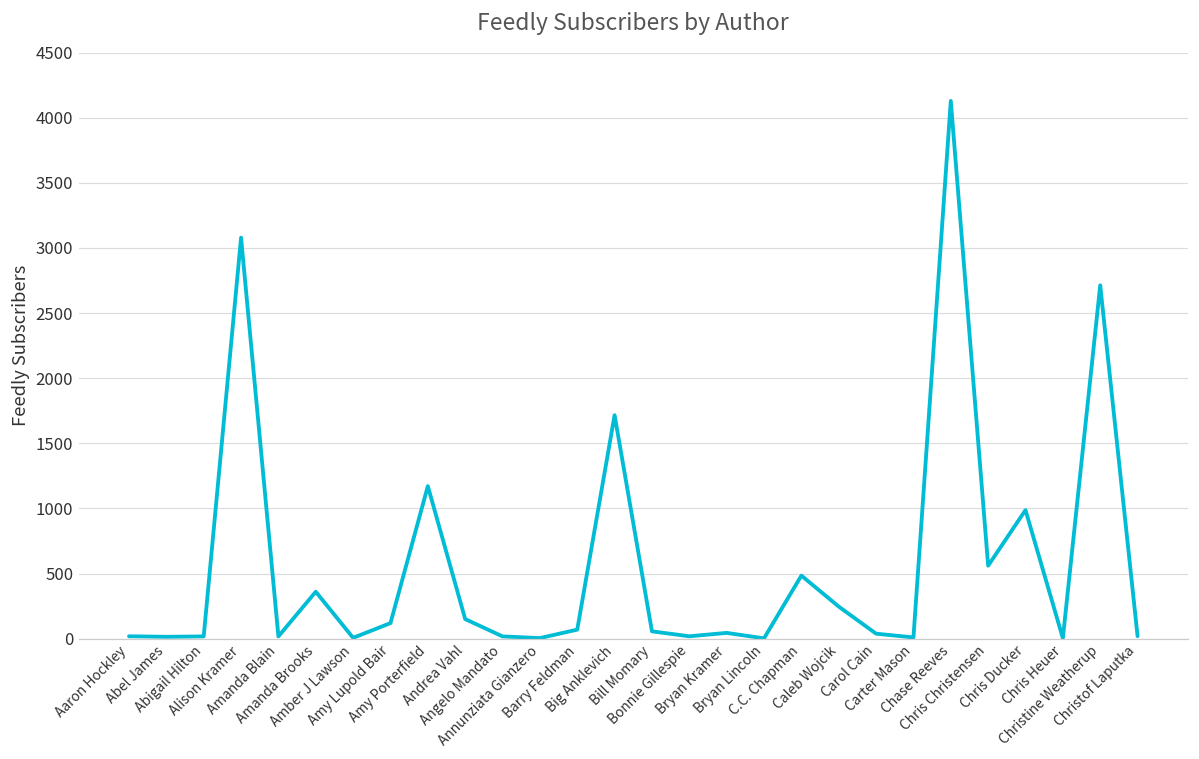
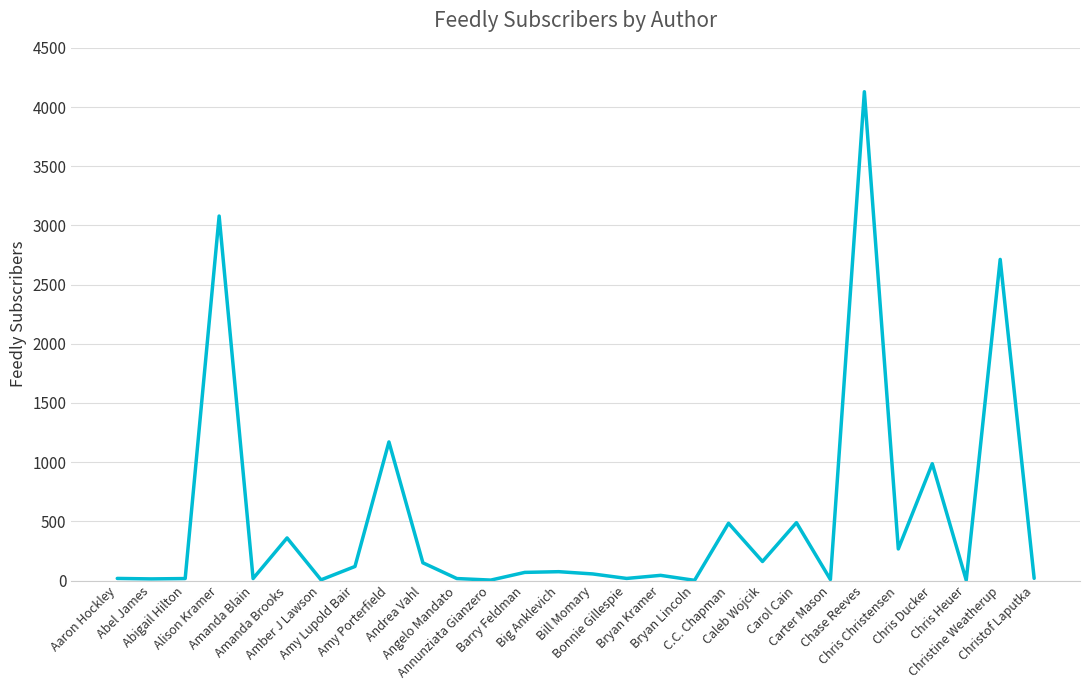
  {
    "Aaron Hockley": 20,
    "Abel James": 10,
    "Abigail Hilton": 20,
    "Alison Kramer": 3080,
    "Amanda Blain": 20,
    "Amanda Brooks": 360,
    "Amber J Lawson": 10,
    "Amy Lupold Bair": 120,
    "Amy Porterfield": 1170,
    "Andrea Vahl": 150,
    "Angelo Mandato": 20,
    "Annunziata Gianzero": 0,
    "Barry Feldman": 70,
-   "Big Anklevich": 1720,
+   "Big Anklevich": 80,
    "Bill Momary": 60,
    "Bonnie Gillespie": 20,
    "Bryan Kramer": 40,
    "Bryan Lincoln": 0,
    "C.C. Chapman": 480,
-   "Caleb Wojcik": 250,
-   "Carol Cain": 40,
+   "Caleb Wojcik": 160,
+   "Carol Cain": 490,
    "Carter Mason": 10,
    "Chase Reeves": 4130,
-   "Chris Christensen": 560,
+   "Chris Christensen": 270,
    "Chris Ducker": 990,
    "Chris Heuer": 0,
    "Christine Weatherup": 2710,
    "Christof Laputka": 20
  }
